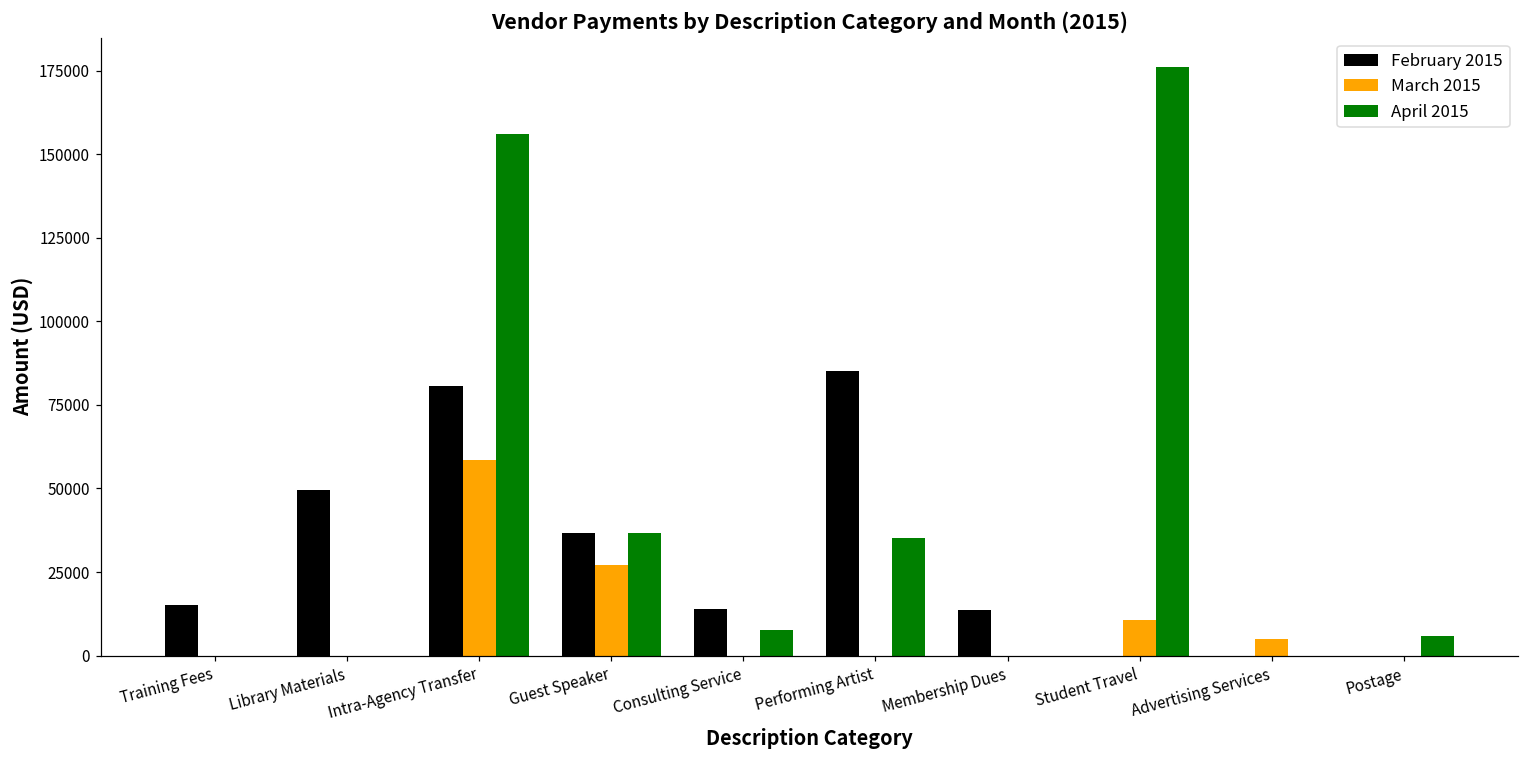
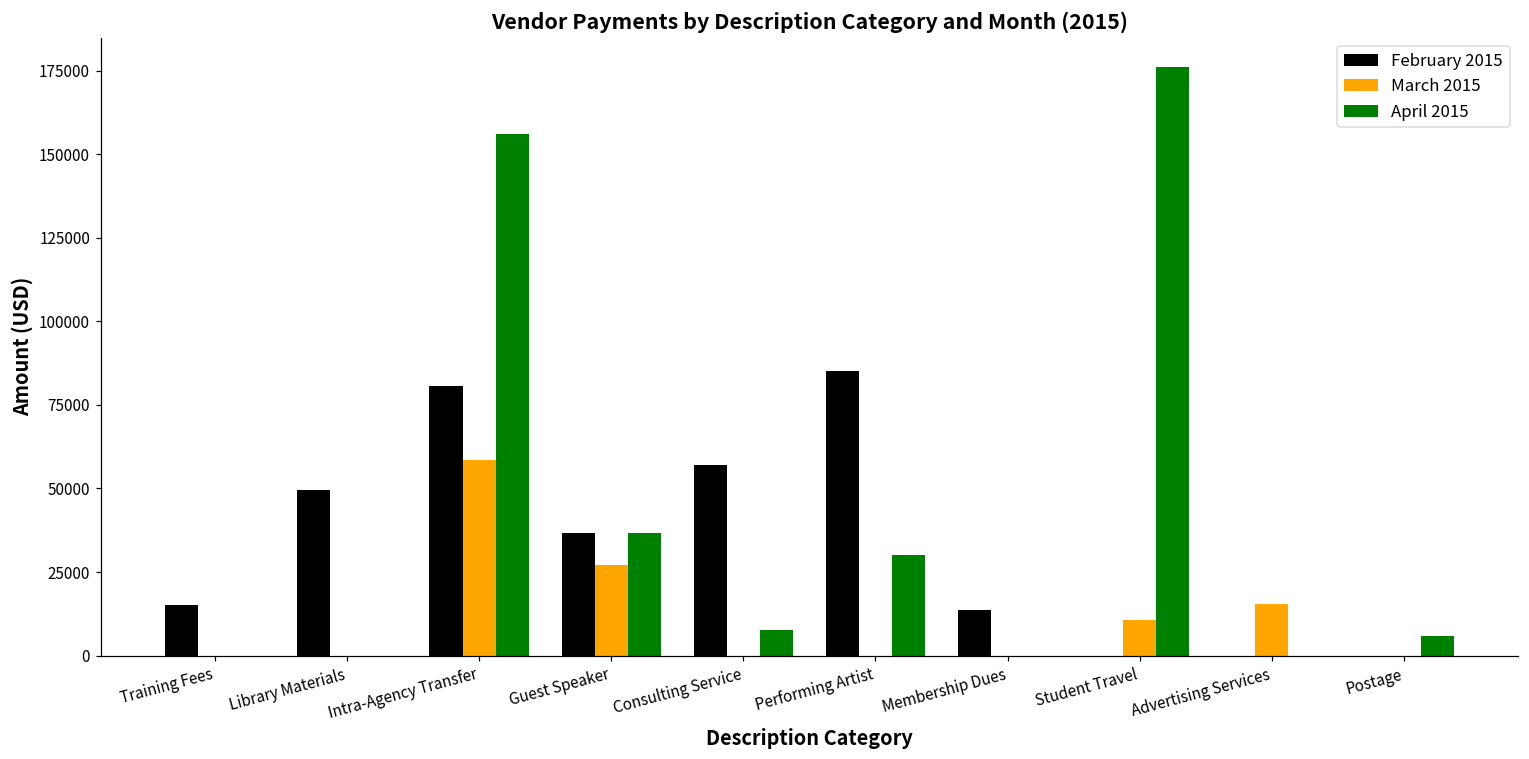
  {
    "February 2015": {
      "Training Fees": 15000,
      "Library Materials": 50000,
      "Intra-Agency Transfer": 81000,
      "Guest Speaker": 37000,
-     "Consulting Service": 14000,
+     "Consulting Service": 57000,
      "Performing Artist": 85000,
      "Membership Dues": 14000,
      "Student Travel": 0,
      "Advertising Services": 0,
      "Postage": 0
    },
    "March 2015": {
      "Training Fees": 0,
      "Library Materials": 0,
      "Intra-Agency Transfer": 58000,
      "Guest Speaker": 27000,
      "Consulting Service": 0,
      "Performing Artist": 0,
      "Membership Dues": 0,
      "Student Travel": 11000,
-     "Advertising Services": 5000,
+     "Advertising Services": 15000,
      "Postage": 0
    },
    "April 2015": {
      "Training Fees": 0,
      "Library Materials": 0,
      "Intra-Agency Transfer": 156000,
      "Guest Speaker": 37000,
      "Consulting Service": 8000,
-     "Performing Artist": 35000,
+     "Performing Artist": 30000,
      "Membership Dues": 0,
      "Student Travel": 176000,
      "Advertising Services": 0,
      "Postage": 6000
    }
  }
